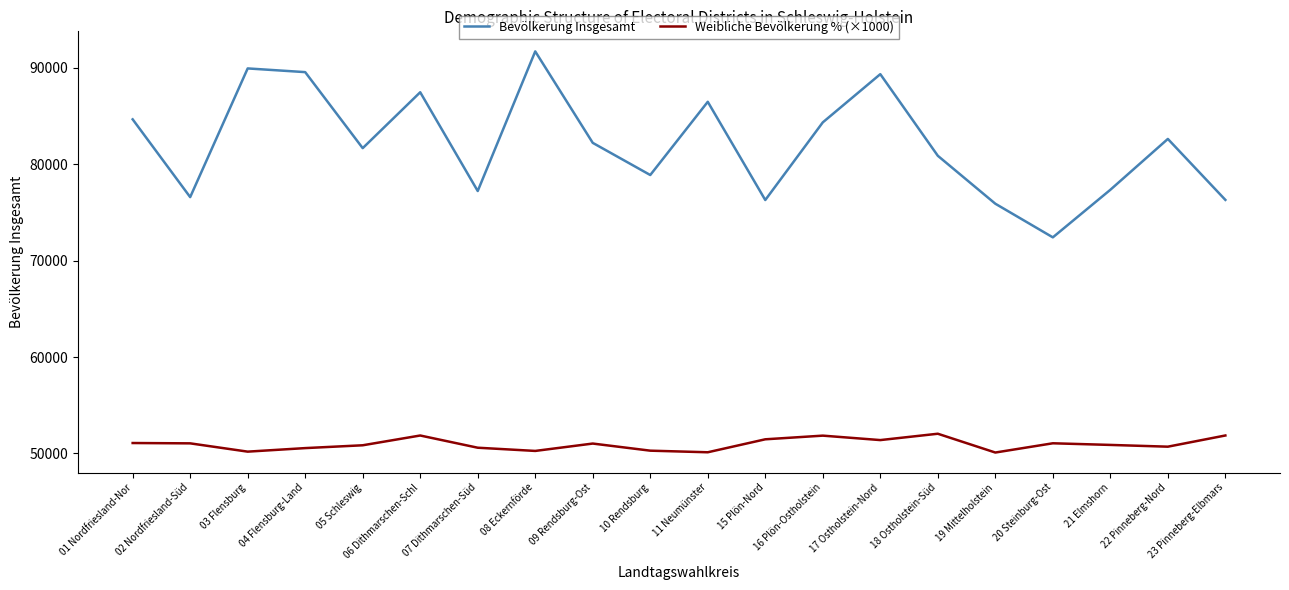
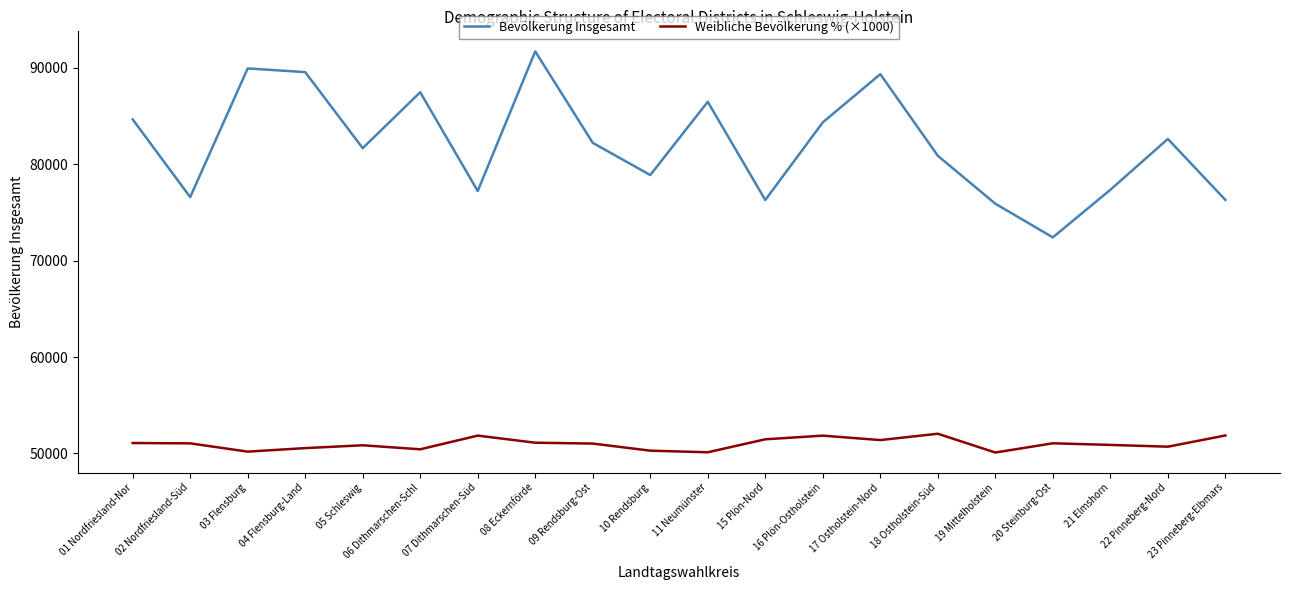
  {
    "Bevölkerung Insgesamt": {
      "01 Nordfriesland-Nor": 85000,
      "02 Nordfriesland-Süd": 77000,
      "03 Flensburg": 90000,
      "04 Flensburg-Land": 90000,
      "05 Schleswig": 82000,
      "06 Dithmarschen-Schl": 87000,
      "07 Dithmarschen-Süd": 77000,
      "08 Eckernförde": 92000,
      "09 Rendsburg-Ost": 82000,
      "10 Rendsburg": 79000,
      "11 Neumünster": 86000,
      "15 Plön-Nord": 76000,
      "16 Plön-Ostholstein": 84000,
      "17 Ostholstein-Nord": 89000,
      "18 Ostholstein-Süd": 81000,
      "19 Mittelholstein": 76000,
      "20 Steinburg-Ost": 72000,
      "21 Elmshorn": 77000,
      "22 Pinneberg-Nord": 83000,
      "23 Pinneberg-Elbmars": 76000
    },
    "Weibliche Bevölkerung % (×1000)": {
      "01 Nordfriesland-Nor": 51000,
      "02 Nordfriesland-Süd": 51000,
      "03 Flensburg": 50000,
      "04 Flensburg-Land": 51000,
      "05 Schleswig": 51000,
-     "06 Dithmarschen-Schl": 52000,
-     "07 Dithmarschen-Süd": 51000,
-     "08 Eckernförde": 50000,
+     "06 Dithmarschen-Schl": 50000,
+     "07 Dithmarschen-Süd": 52000,
+     "08 Eckernförde": 51000,
      "09 Rendsburg-Ost": 51000,
      "10 Rendsburg": 50000,
      "11 Neumünster": 50000,
      "15 Plön-Nord": 51000,
      "16 Plön-Ostholstein": 52000,
      "17 Ostholstein-Nord": 51000,
      "18 Ostholstein-Süd": 52000,
      "19 Mittelholstein": 50000,
      "20 Steinburg-Ost": 51000,
      "21 Elmshorn": 51000,
      "22 Pinneberg-Nord": 51000,
      "23 Pinneberg-Elbmars": 52000
    }
  }
